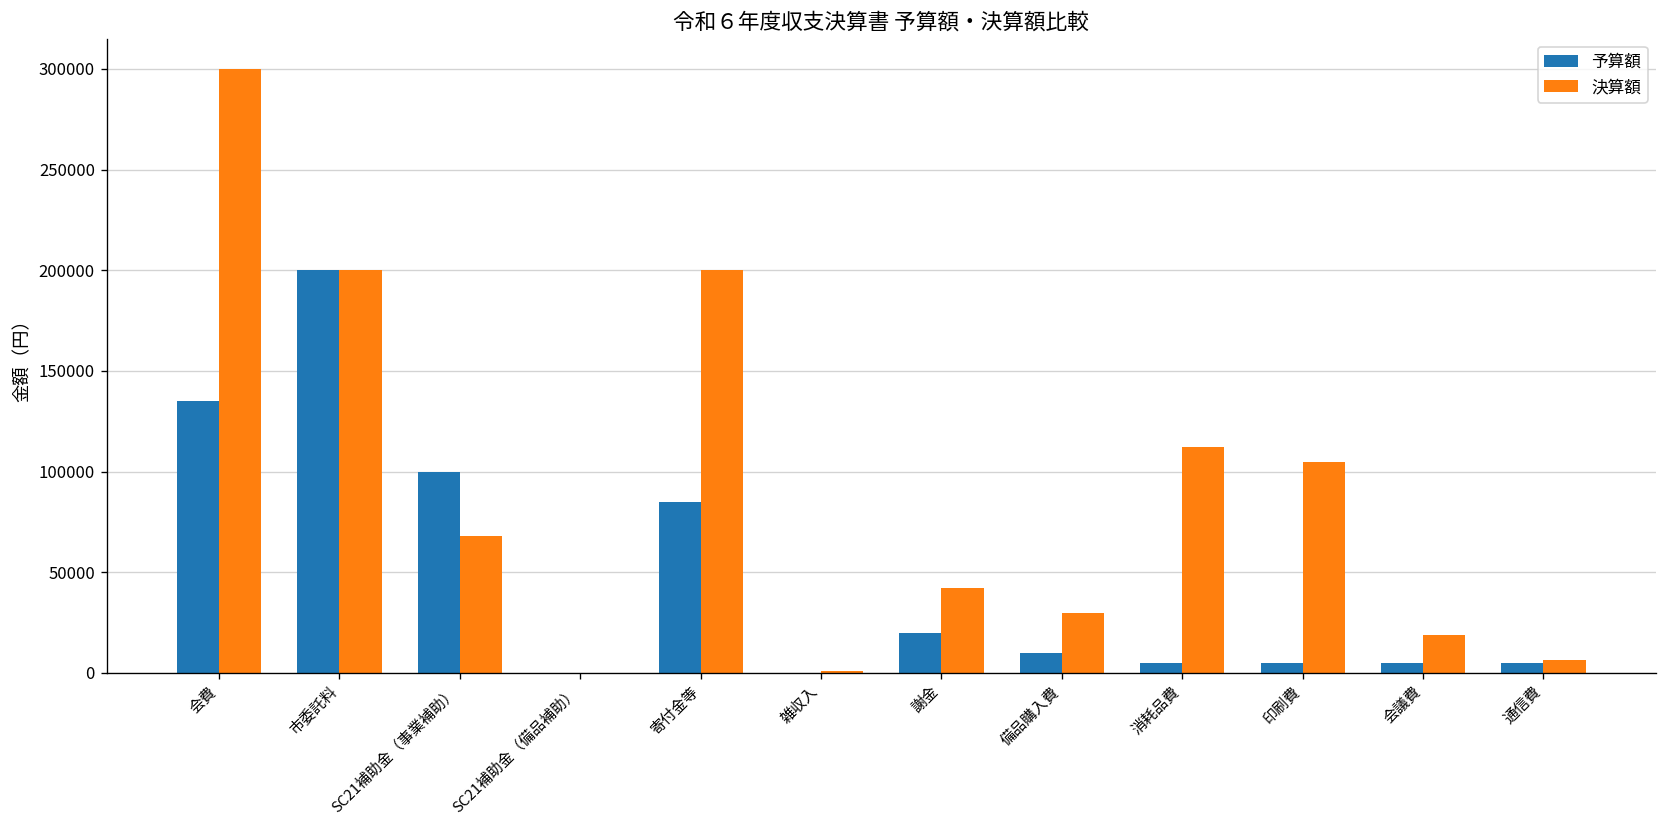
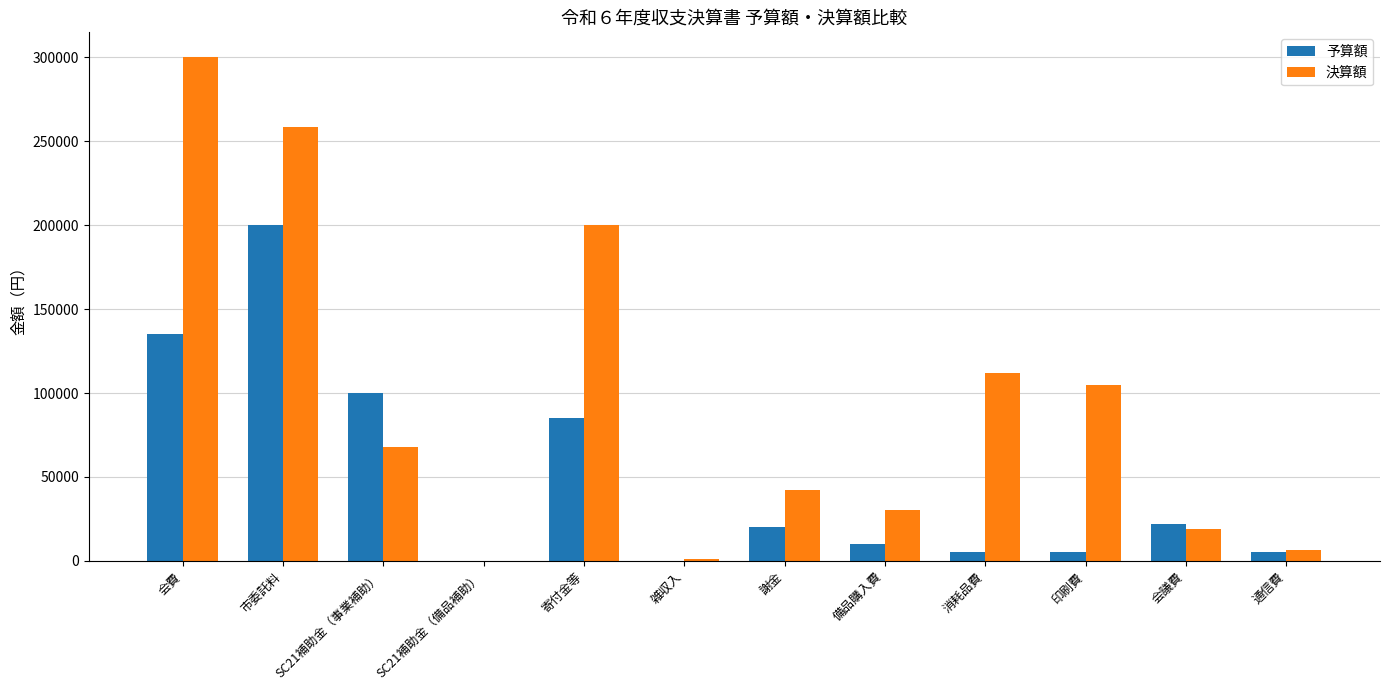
  {
    "予算額": {
      "会費": 135000,
      "市委託料": 200000,
      "SC21補助金（事業補助）": 100000,
      "SC21補助金（備品補助）": 0,
      "寄付金等": 85000,
      "謝金": 20000,
      "備品購入費": 10000,
      "消耗品費": 5000,
      "印刷費": 5000,
-     "会議費": 5000,
+     "会議費": 22000,
      "通信費": 5000
    },
    "決算額": {
      "会費": 300000,
-     "市委託料": 200000,
+     "市委託料": 258000,
      "SC21補助金（事業補助）": 68000,
      "SC21補助金（備品補助）": 0,
      "寄付金等": 200000,
      "謝金": 42000,
      "備品購入費": 30000,
      "消耗品費": 112000,
      "印刷費": 105000,
      "会議費": 19000,
      "通信費": 7000
    }
  }
